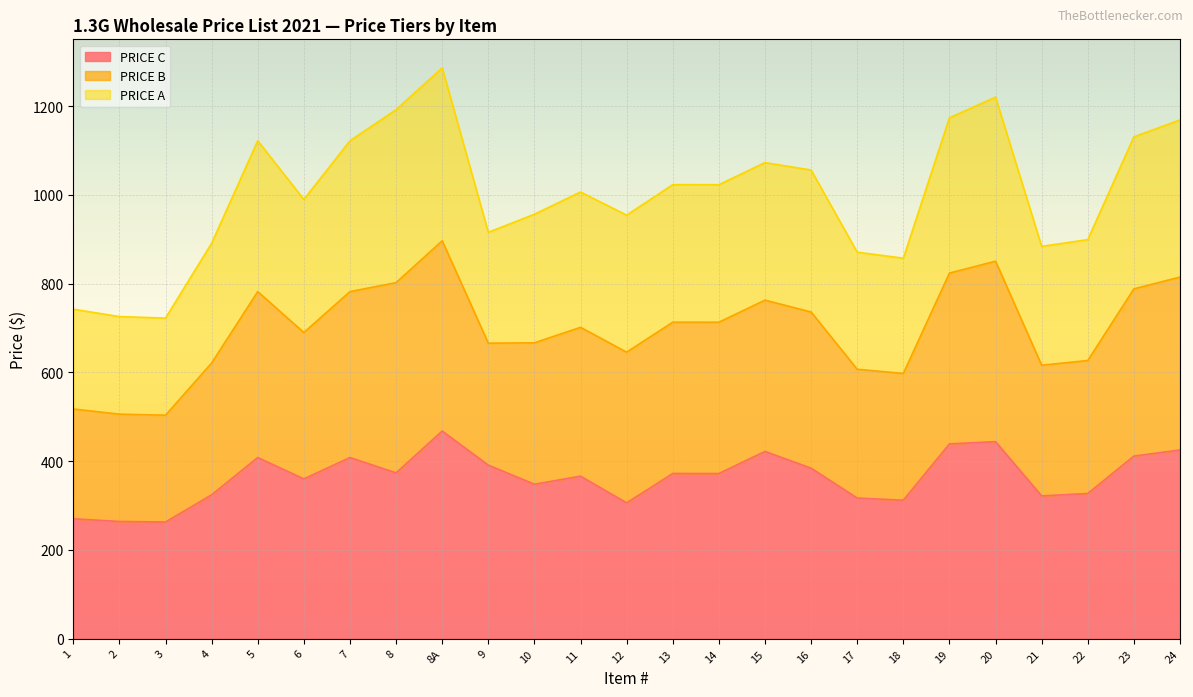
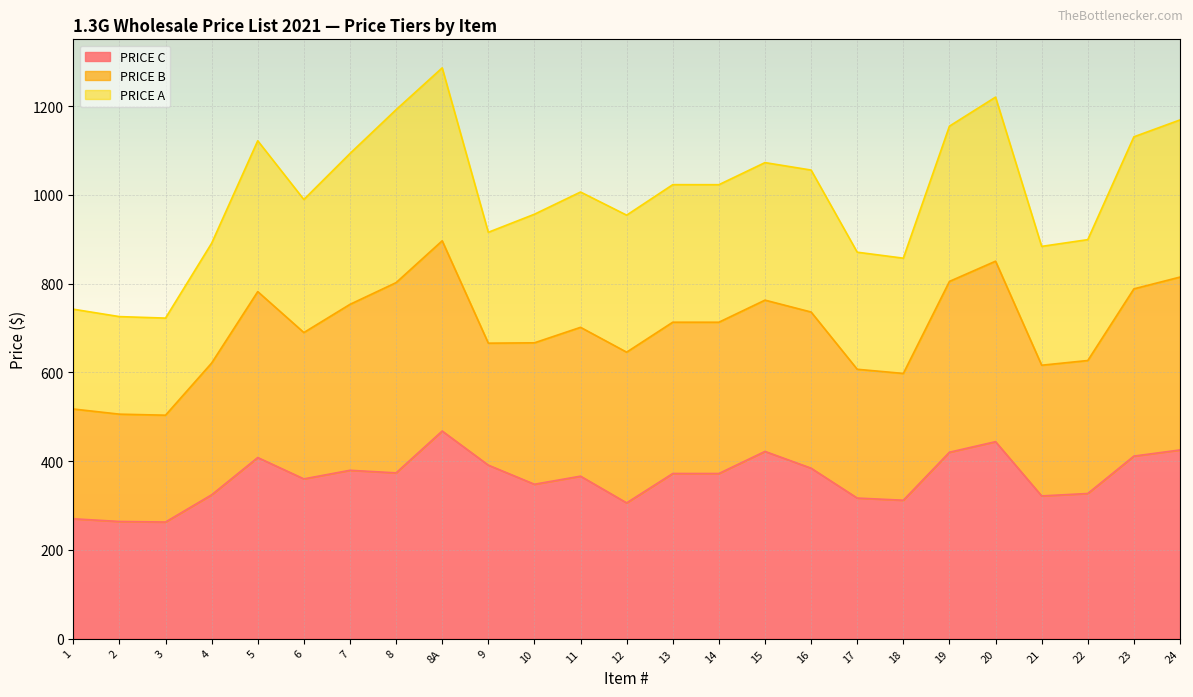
  {
    "PRICE C": {
      "1": 270,
      "2": 260,
      "3": 260,
      "4": 320,
      "5": 410,
      "6": 360,
-     "7": 410,
+     "7": 380,
      "8": 370,
      "8A": 470,
      "9": 390,
      "10": 350,
      "11": 370,
      "12": 310,
      "13": 370,
      "14": 370,
      "15": 420,
      "16": 380,
      "17": 320,
      "18": 310,
-     "19": 440,
+     "19": 420,
      "20": 440,
      "21": 320,
      "22": 330,
      "23": 410,
      "24": 430
    }
  }
